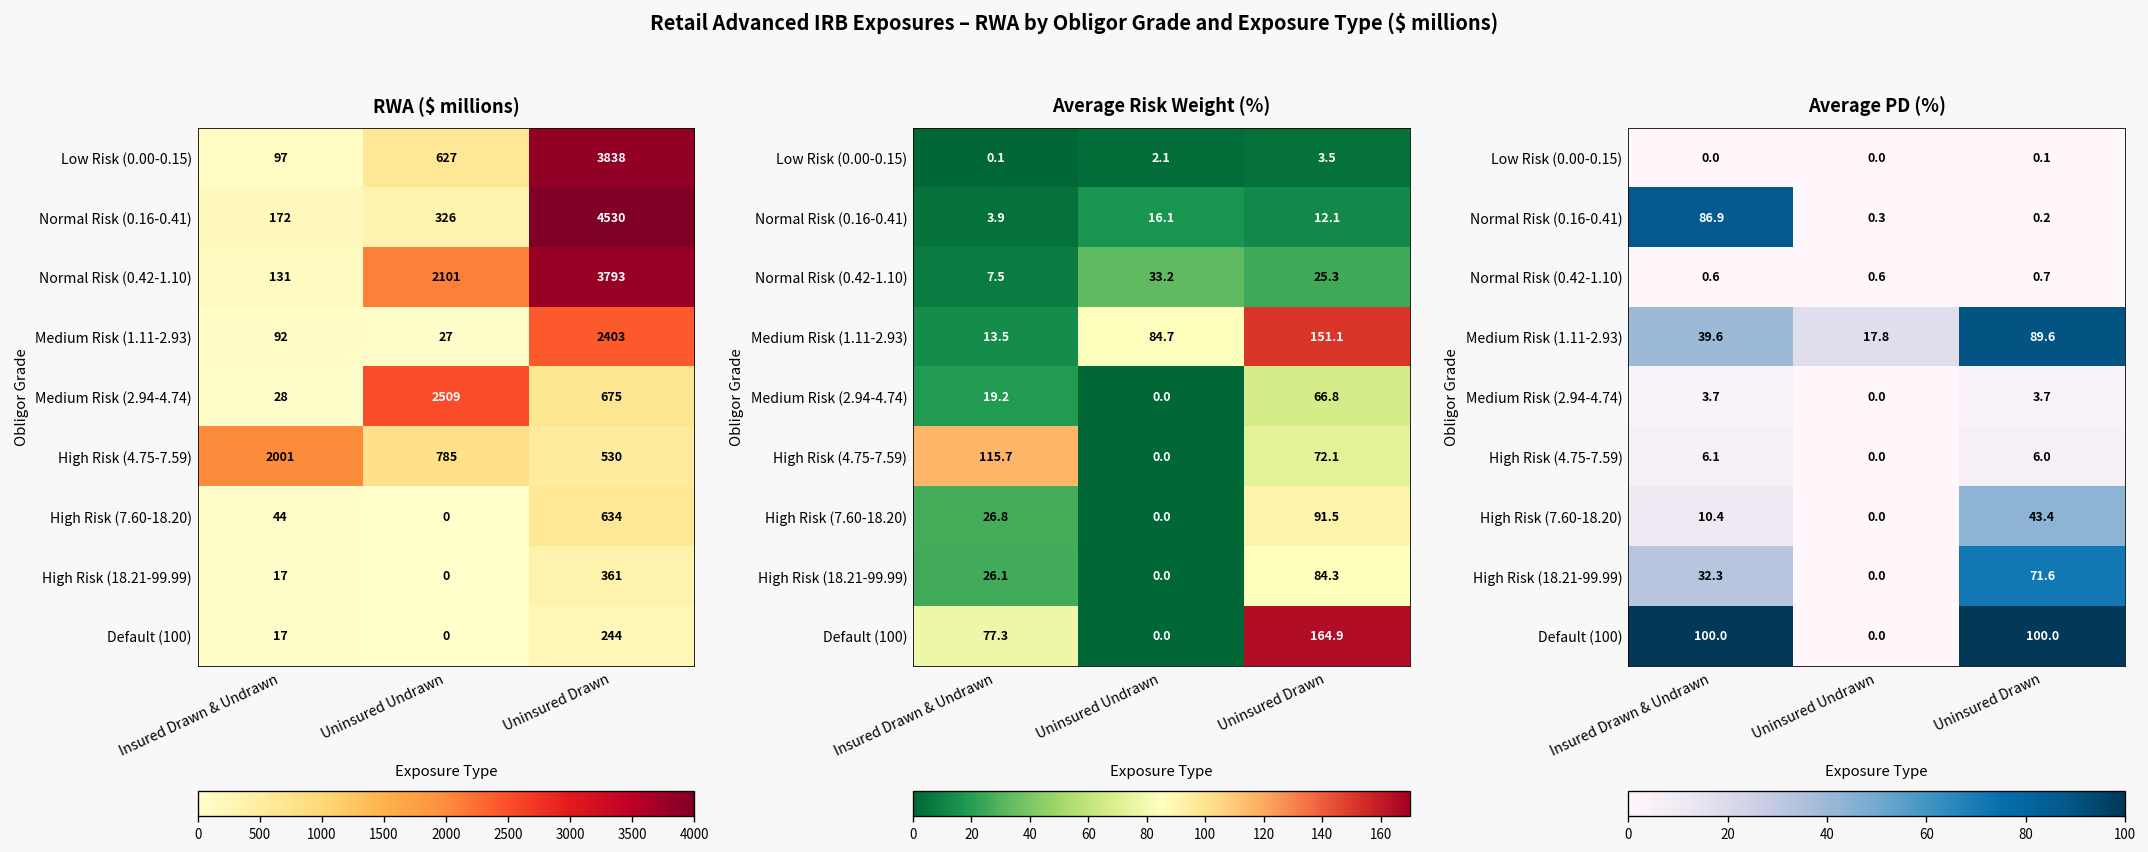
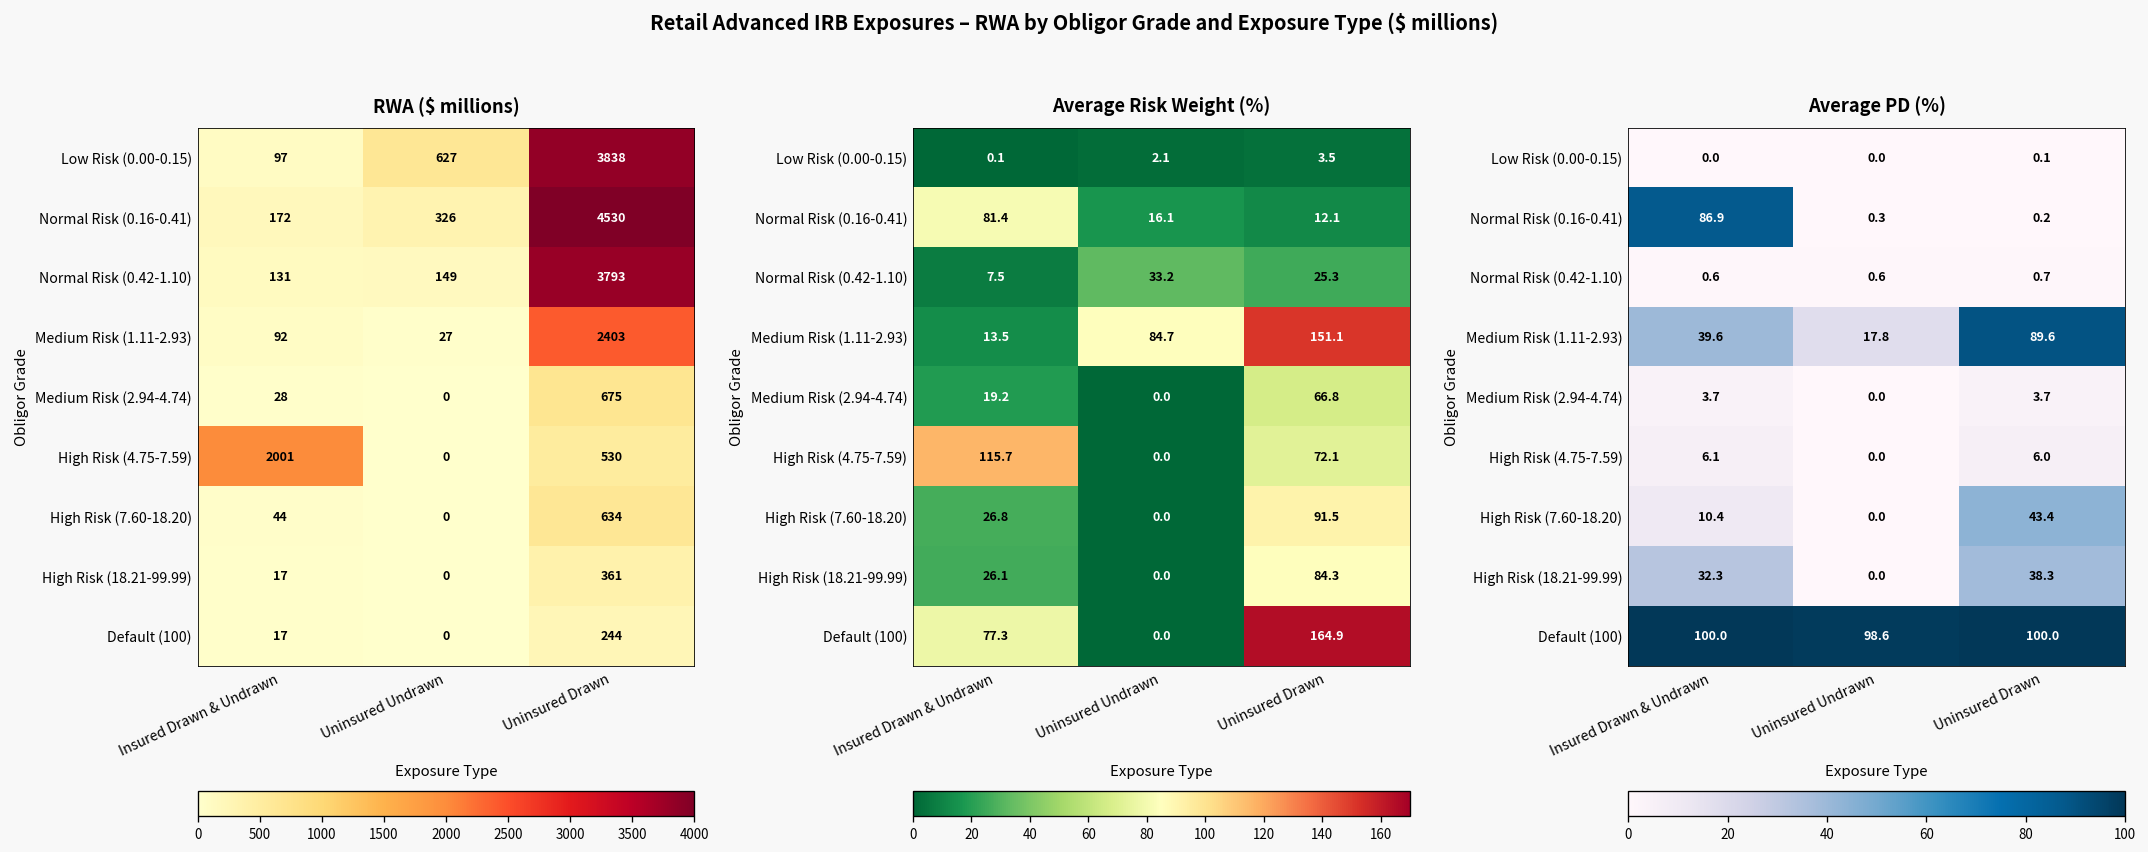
  {
    "RWA ($ millions)": {
      "Low Risk (0.00-0.15)": {
        "Insured Drawn & Undrawn": 97,
        "Uninsured Undrawn": 627,
        "Uninsured Drawn": 3838
      },
      "Normal Risk (0.16-0.41)": {
        "Insured Drawn & Undrawn": 172,
        "Uninsured Undrawn": 326,
        "Uninsured Drawn": 4530
      },
      "Normal Risk (0.42-1.10)": {
        "Insured Drawn & Undrawn": 131,
-       "Uninsured Undrawn": 2101,
+       "Uninsured Undrawn": 149,
        "Uninsured Drawn": 3793
      },
      "Medium Risk (1.11-2.93)": {
        "Insured Drawn & Undrawn": 92,
        "Uninsured Undrawn": 27,
        "Uninsured Drawn": 2403
      },
      "Medium Risk (2.94-4.74)": {
        "Insured Drawn & Undrawn": 28,
-       "Uninsured Undrawn": 2509,
+       "Uninsured Undrawn": 0,
        "Uninsured Drawn": 675
      },
      "High Risk (4.75-7.59)": {
        "Insured Drawn & Undrawn": 2001,
-       "Uninsured Undrawn": 785,
+       "Uninsured Undrawn": 0,
        "Uninsured Drawn": 530
      },
      "High Risk (7.60-18.20)": {
        "Insured Drawn & Undrawn": 44,
        "Uninsured Undrawn": 0,
        "Uninsured Drawn": 634
      },
      "High Risk (18.21-99.99)": {
        "Insured Drawn & Undrawn": 17,
        "Uninsured Undrawn": 0,
        "Uninsured Drawn": 361
      },
      "Default (100)": {
        "Insured Drawn & Undrawn": 17,
        "Uninsured Undrawn": 0,
        "Uninsured Drawn": 244
      }
    },
    "Average Risk Weight (%)": {
      "Low Risk (0.00-0.15)": {
        "Insured Drawn & Undrawn": 0.1,
        "Uninsured Undrawn": 2.1,
        "Uninsured Drawn": 3.5
      },
      "Normal Risk (0.16-0.41)": {
-       "Insured Drawn & Undrawn": 3.9,
+       "Insured Drawn & Undrawn": 81.4,
        "Uninsured Undrawn": 16.1,
        "Uninsured Drawn": 12.1
      },
      "Normal Risk (0.42-1.10)": {
        "Insured Drawn & Undrawn": 7.5,
        "Uninsured Undrawn": 33.2,
        "Uninsured Drawn": 25.3
      },
      "Medium Risk (1.11-2.93)": {
        "Insured Drawn & Undrawn": 13.5,
        "Uninsured Undrawn": 84.7,
        "Uninsured Drawn": 151.1
      },
      "Medium Risk (2.94-4.74)": {
        "Insured Drawn & Undrawn": 19.2,
        "Uninsured Undrawn": 0.0,
        "Uninsured Drawn": 66.8
      },
      "High Risk (4.75-7.59)": {
        "Insured Drawn & Undrawn": 115.7,
        "Uninsured Undrawn": 0.0,
        "Uninsured Drawn": 72.1
      },
      "High Risk (7.60-18.20)": {
        "Insured Drawn & Undrawn": 26.8,
        "Uninsured Undrawn": 0.0,
        "Uninsured Drawn": 91.5
      },
      "High Risk (18.21-99.99)": {
        "Insured Drawn & Undrawn": 26.1,
        "Uninsured Undrawn": 0.0,
        "Uninsured Drawn": 84.3
      },
      "Default (100)": {
        "Insured Drawn & Undrawn": 77.3,
        "Uninsured Undrawn": 0.0,
        "Uninsured Drawn": 164.9
      }
    },
    "Average PD (%)": {
      "Low Risk (0.00-0.15)": {
        "Insured Drawn & Undrawn": 0.0,
        "Uninsured Undrawn": 0.0,
        "Uninsured Drawn": 0.1
      },
      "Normal Risk (0.16-0.41)": {
        "Insured Drawn & Undrawn": 86.9,
        "Uninsured Undrawn": 0.3,
        "Uninsured Drawn": 0.2
      },
      "Normal Risk (0.42-1.10)": {
        "Insured Drawn & Undrawn": 0.6,
        "Uninsured Undrawn": 0.6,
        "Uninsured Drawn": 0.7
      },
      "Medium Risk (1.11-2.93)": {
        "Insured Drawn & Undrawn": 39.6,
        "Uninsured Undrawn": 17.8,
        "Uninsured Drawn": 89.6
      },
      "Medium Risk (2.94-4.74)": {
        "Insured Drawn & Undrawn": 3.7,
        "Uninsured Undrawn": 0.0,
        "Uninsured Drawn": 3.7
      },
      "High Risk (4.75-7.59)": {
        "Insured Drawn & Undrawn": 6.1,
        "Uninsured Undrawn": 0.0,
        "Uninsured Drawn": 6.0
      },
      "High Risk (7.60-18.20)": {
        "Insured Drawn & Undrawn": 10.4,
        "Uninsured Undrawn": 0.0,
        "Uninsured Drawn": 43.4
      },
      "High Risk (18.21-99.99)": {
        "Insured Drawn & Undrawn": 32.3,
        "Uninsured Undrawn": 0.0,
-       "Uninsured Drawn": 71.6
+       "Uninsured Drawn": 38.3
      },
      "Default (100)": {
        "Insured Drawn & Undrawn": 100.0,
-       "Uninsured Undrawn": 0.0,
+       "Uninsured Undrawn": 98.6,
        "Uninsured Drawn": 100.0
      }
    }
  }
